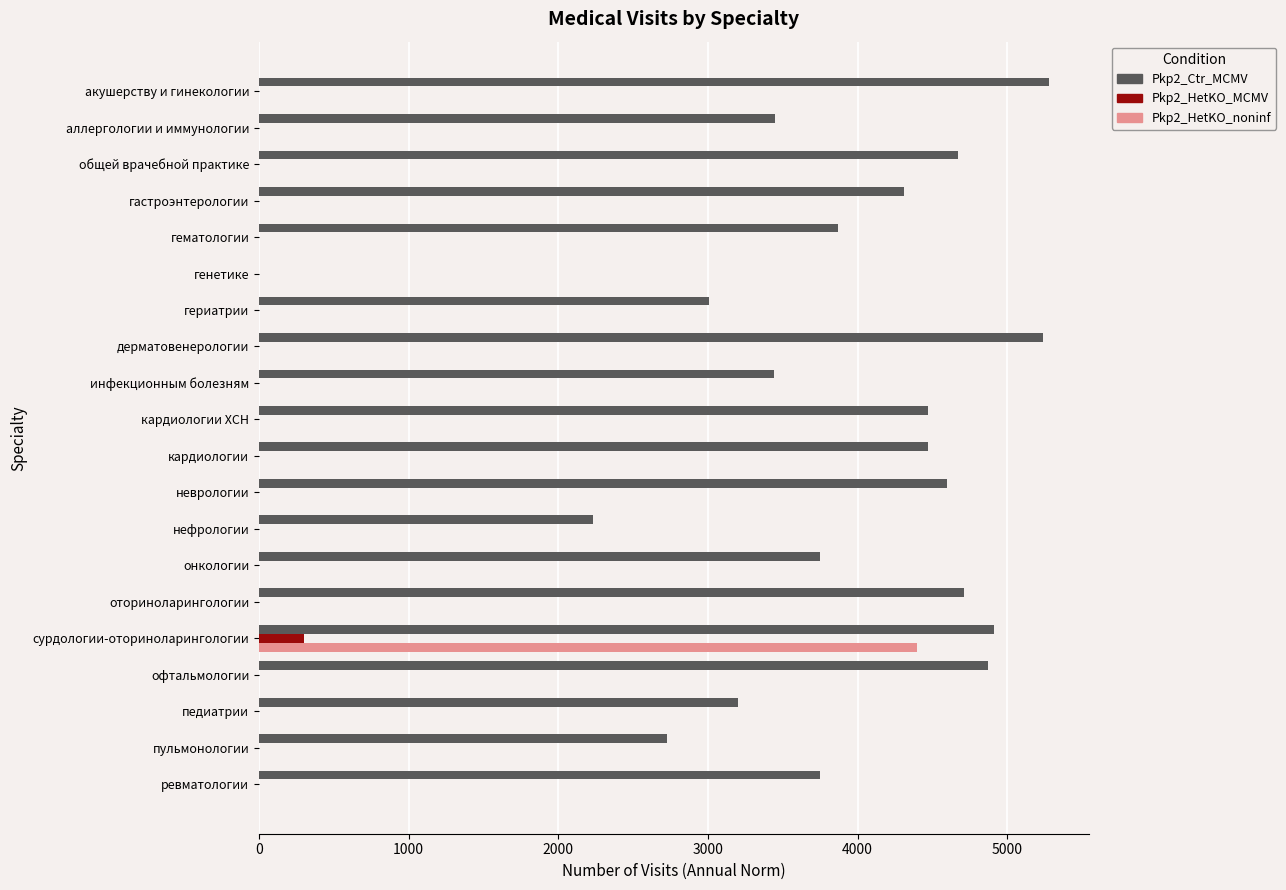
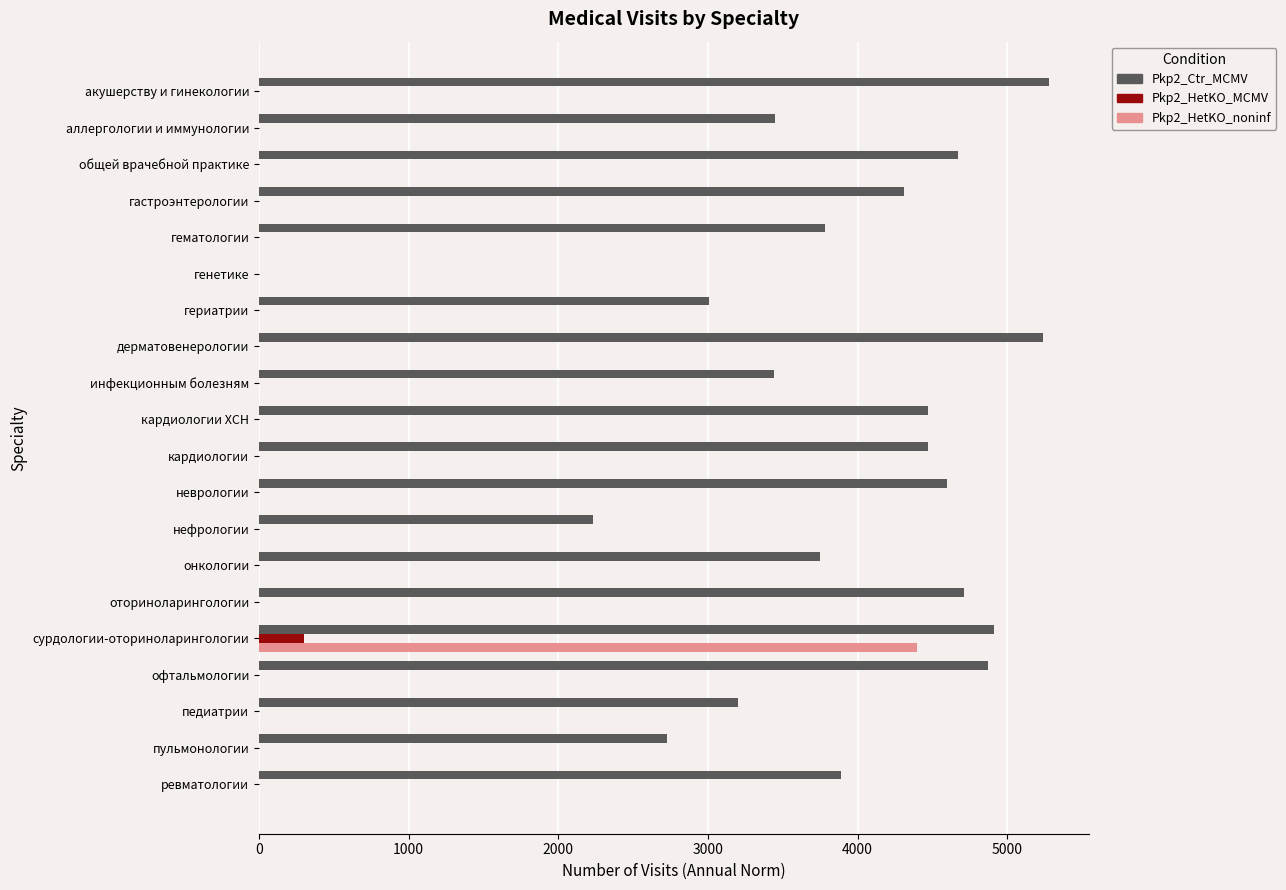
  {
    "Pkp2_Ctr_MCMV": {
      "акушерству и гинекологии": 5280,
      "аллергологии и иммунологии": 3450,
      "общей врачебной практике": 4670,
      "гастроэнтерологии": 4310,
-     "гематологии": 3870,
+     "гематологии": 3780,
      "генетике": 0,
      "гериатрии": 3010,
      "дерматовенерологии": 5240,
      "инфекционным болезням": 3440,
      "кардиологии ХСН": 4470,
      "кардиологии": 4470,
      "неврологии": 4600,
      "нефрологии": 2230,
      "онкологии": 3750,
      "оториноларингологии": 4710,
      "сурдологии-оториноларингологии": 4910,
      "офтальмологии": 4870,
      "педиатрии": 3200,
      "пульмонологии": 2720,
-     "ревматологии": 3750
+     "ревматологии": 3890
    },
    "Pkp2_HetKO_MCMV": {
      "акушерству и гинекологии": 0,
      "аллергологии и иммунологии": 0,
      "общей врачебной практике": 0,
      "гастроэнтерологии": 0,
      "гематологии": 0,
      "генетике": 0,
      "гериатрии": 0,
      "дерматовенерологии": 0,
      "инфекционным болезням": 0,
      "кардиологии ХСН": 0,
      "кардиологии": 0,
      "неврологии": 0,
      "нефрологии": 0,
      "онкологии": 0,
      "оториноларингологии": 0,
      "сурдологии-оториноларингологии": 300,
      "офтальмологии": 0,
      "педиатрии": 0,
      "пульмонологии": 0,
      "ревматологии": 0
    },
    "Pkp2_HetKO_noninf": {
      "акушерству и гинекологии": 0,
      "аллергологии и иммунологии": 0,
      "общей врачебной практике": 0,
      "гастроэнтерологии": 0,
      "гематологии": 0,
      "генетике": 0,
      "гериатрии": 0,
      "дерматовенерологии": 0,
      "инфекционным болезням": 0,
      "кардиологии ХСН": 0,
      "кардиологии": 0,
      "неврологии": 0,
      "нефрологии": 0,
      "онкологии": 0,
      "оториноларингологии": 0,
      "сурдологии-оториноларингологии": 4400,
      "офтальмологии": 0,
      "педиатрии": 0,
      "пульмонологии": 0,
      "ревматологии": 0
    }
  }
